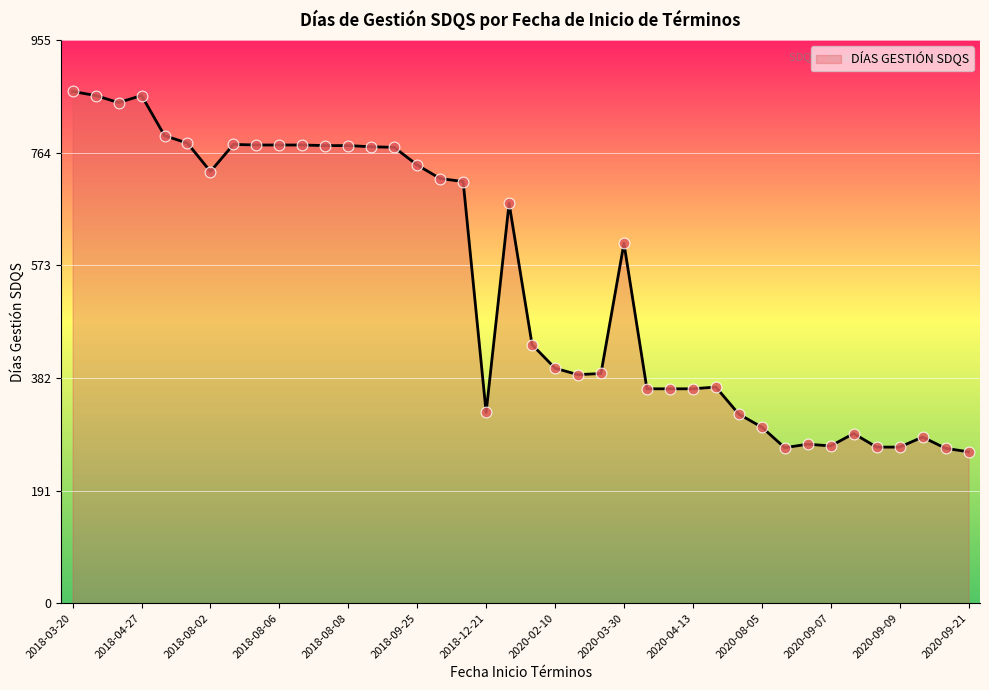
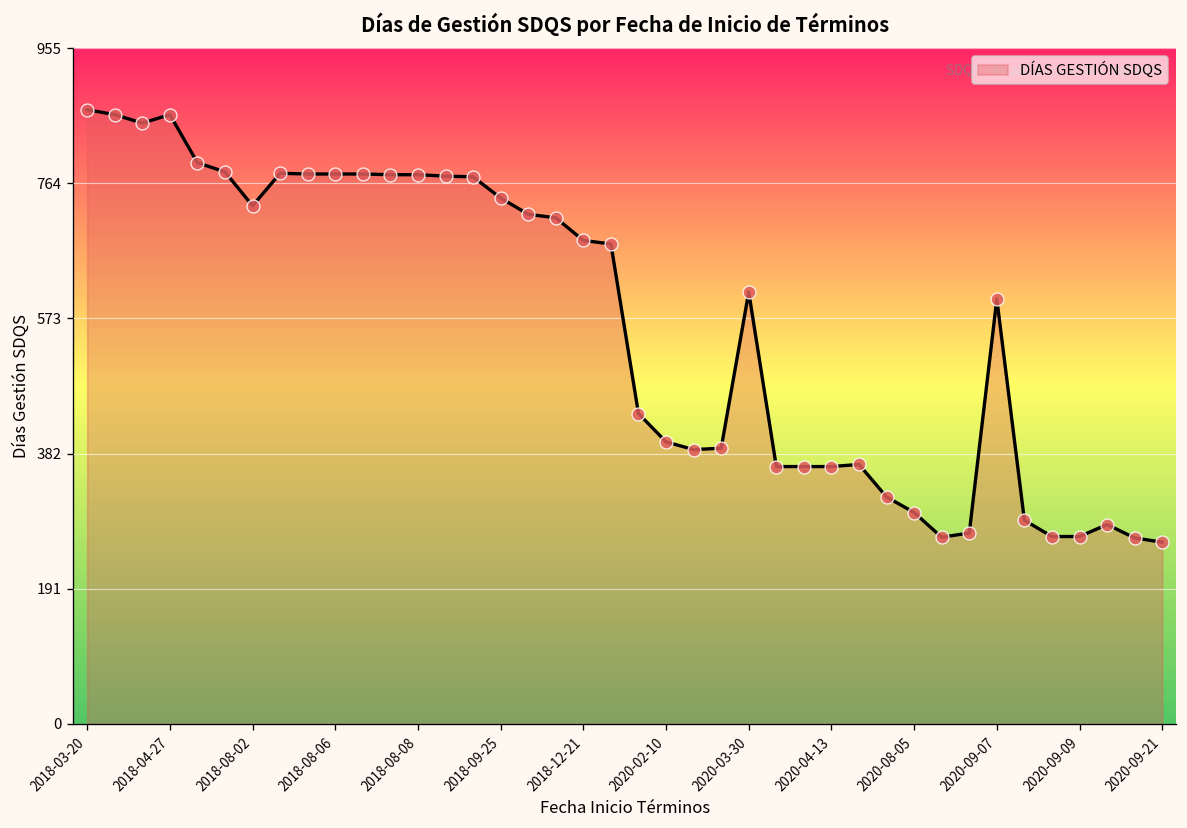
  {
    "2018-03-20": 870,
    "2018-04-27": 860,
    "2018-08-02": 730,
    "2018-09-25": 740,
-   "2018-12-21": 320,
+   "2018-12-21": 680,
    "2020-02-10": 400,
    "2020-03-30": 610,
    "2020-08-05": 300,
-   "2020-09-07": 270,
+   "2020-09-07": 600,
    "2020-09-21": 260
  }
